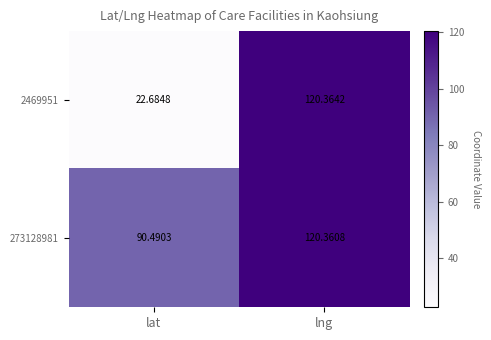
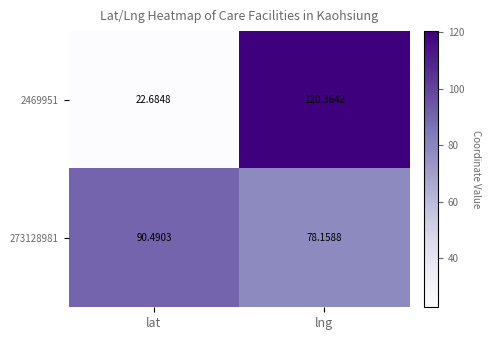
  {
    "2469951": {
      "lat": 22.6848,
      "lng": 120.3642
    },
    "273128981": {
      "lat": 90.4903,
-     "lng": 120.3608
+     "lng": 78.1588
    }
  }
